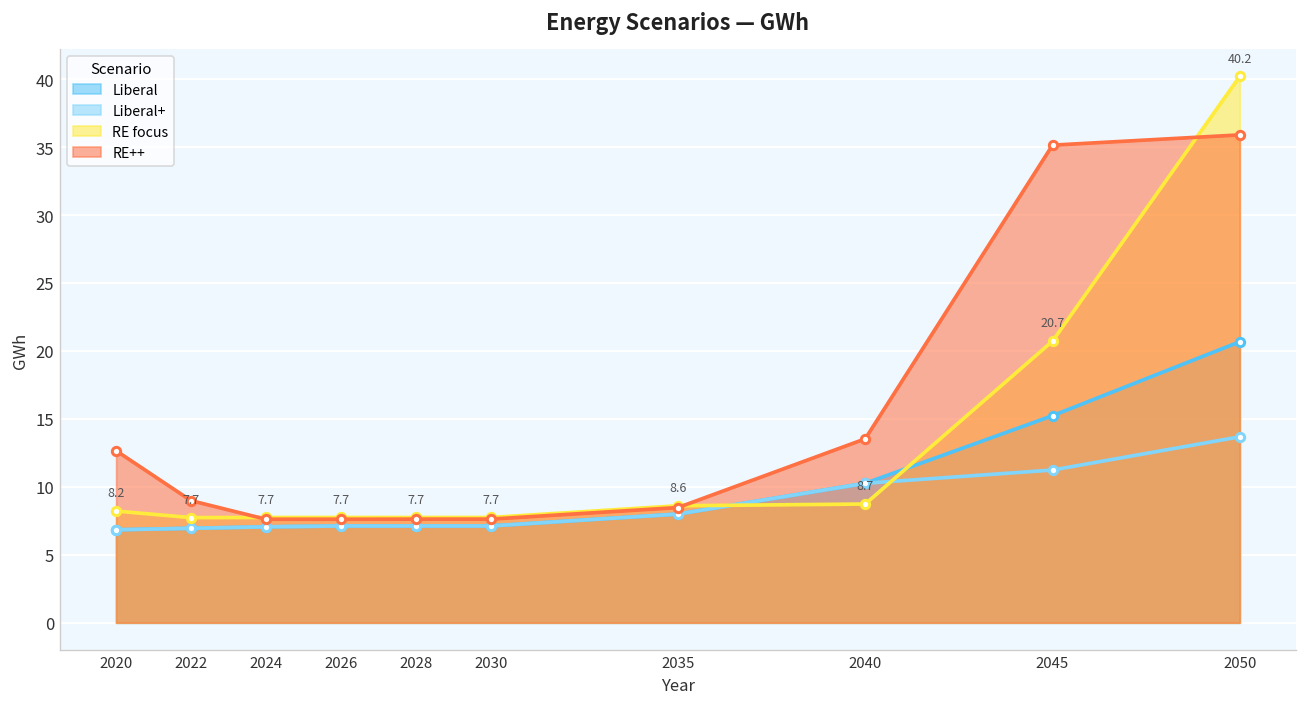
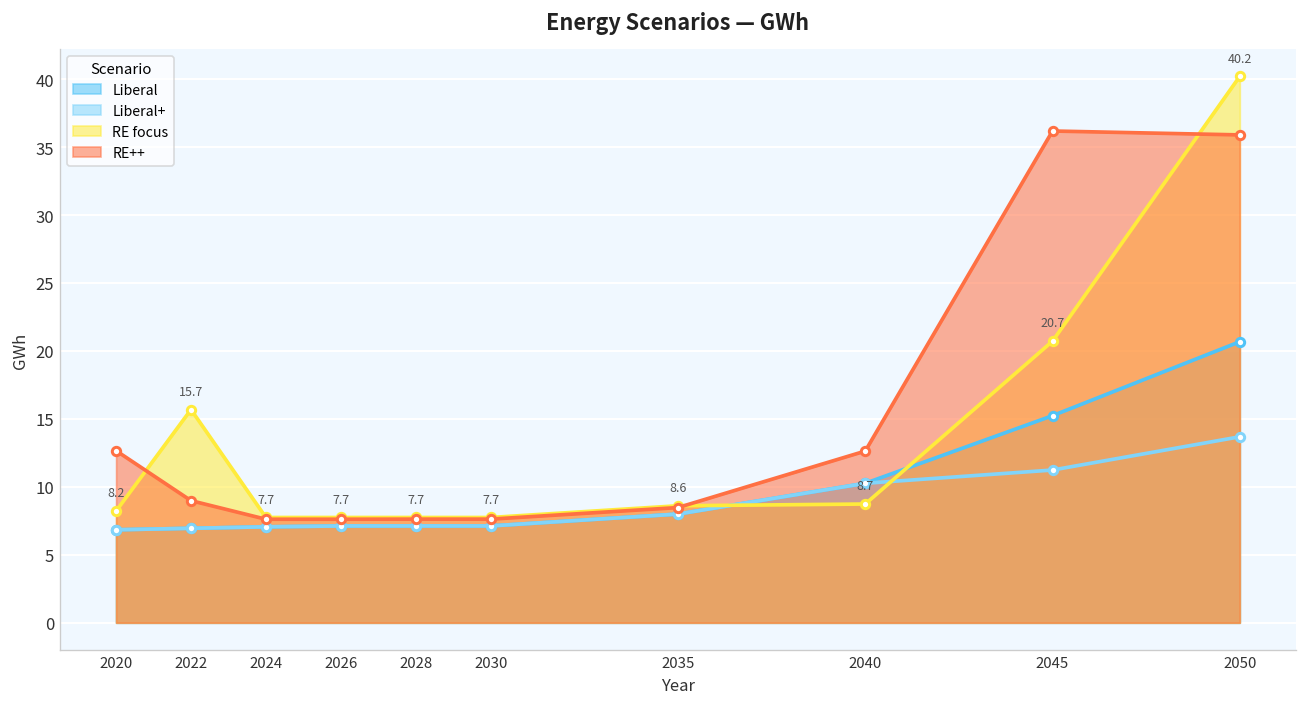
  {
    "RE focus": {
      "2020": 8.2,
-     "2022": 7.7,
+     "2022": 15.7,
      "2045": 20.7,
      "2050": 40.2
    },
    "RE++": {
      "2020": 12.7,
      "2022": 9.0,
-     "2040": 13.5,
-     "2045": 35.1,
+     "2040": 12.6,
+     "2045": 36.2,
      "2050": 35.9
    }
  }
